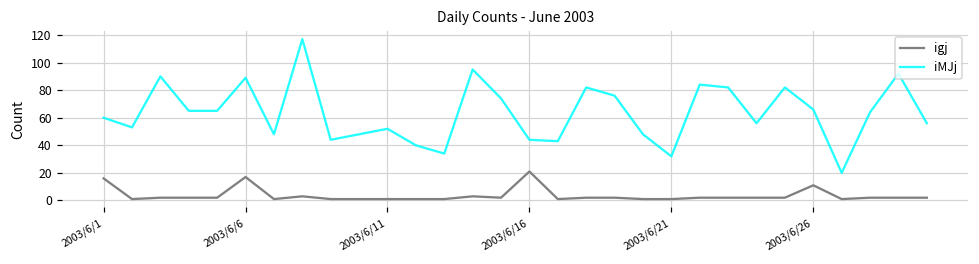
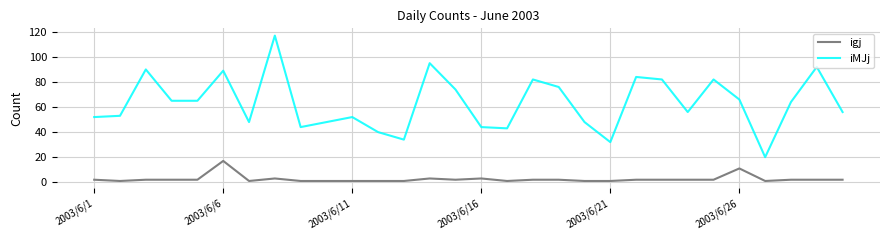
  {
    "igj": {
-     "2003/6/1": 16,
+     "2003/6/1": 2,
      "2003/6/6": 17,
      "2003/6/11": 1,
-     "2003/6/16": 21,
+     "2003/6/16": 3,
      "2003/6/21": 1,
      "2003/6/26": 11
    },
    "iMJj": {
-     "2003/6/1": 60,
+     "2003/6/1": 52,
      "2003/6/6": 89,
      "2003/6/11": 52,
      "2003/6/16": 44,
      "2003/6/21": 32,
      "2003/6/26": 66
    }
  }
